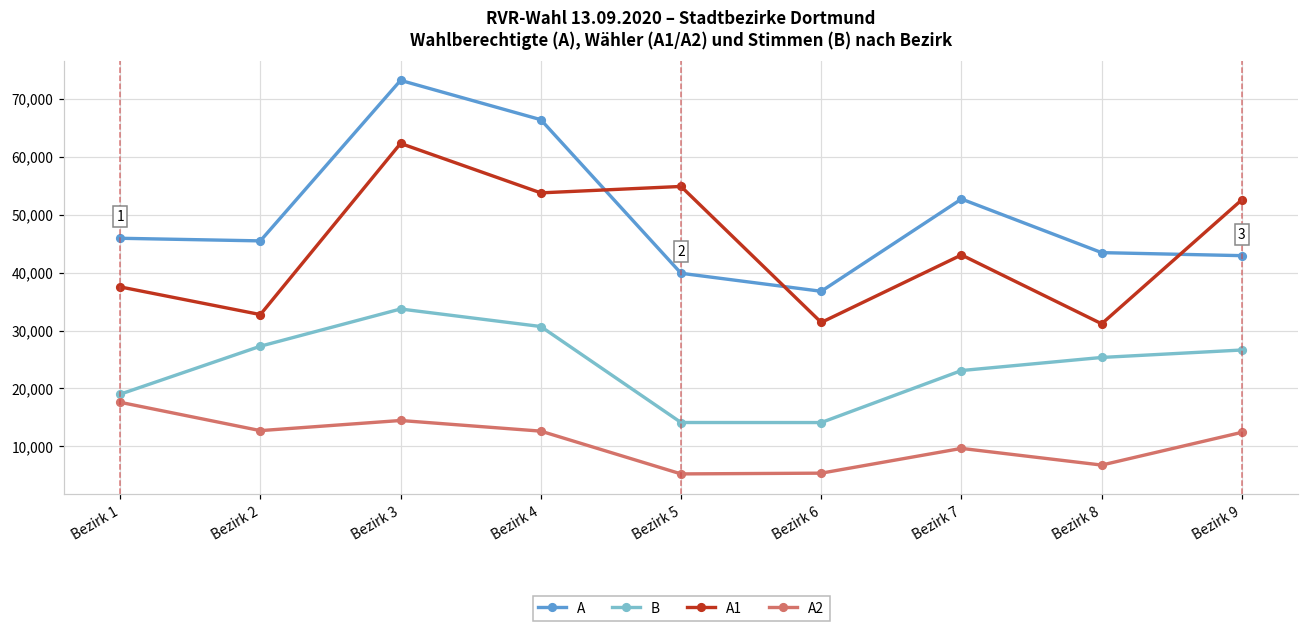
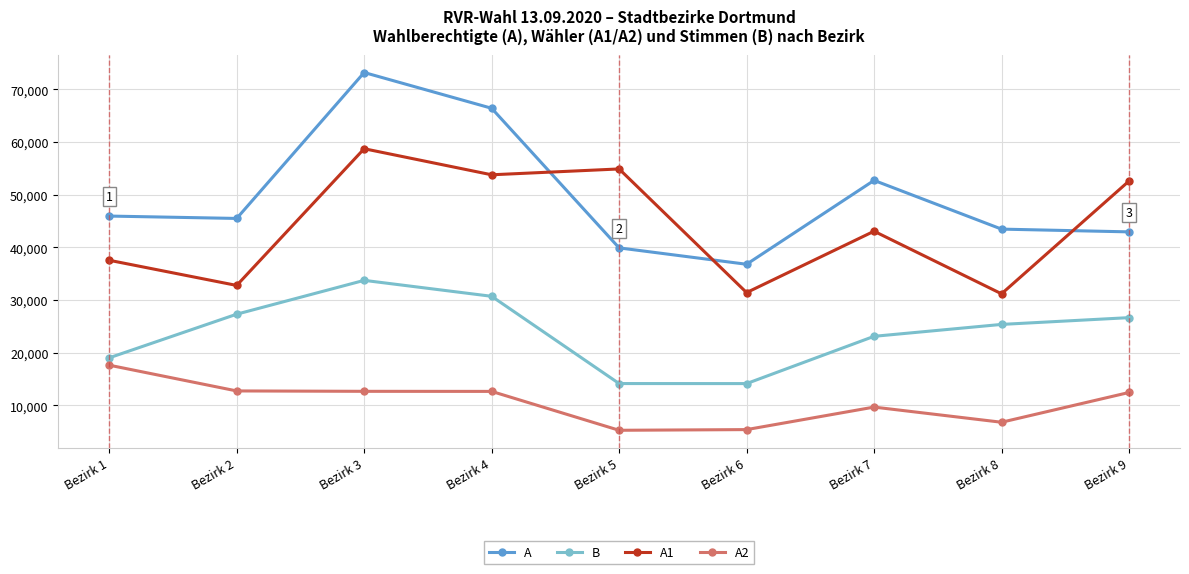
  {
    "A1": {
      "Bezirk 1": "38,000",
      "Bezirk 2": "33,000",
-     "Bezirk 3": "62,000",
+     "Bezirk 3": "59,000",
      "Bezirk 4": "54,000",
      "Bezirk 5": "55,000",
      "Bezirk 6": "31,000",
      "Bezirk 7": "43,000",
      "Bezirk 8": "31,000",
      "Bezirk 9": "53,000"
    },
    "A2": {
      "Bezirk 1": "18,000",
      "Bezirk 2": "13,000",
-     "Bezirk 3": "14,000",
+     "Bezirk 3": "13,000",
      "Bezirk 4": "13,000",
      "Bezirk 5": "5,000",
      "Bezirk 6": "5,000",
      "Bezirk 7": "10,000",
      "Bezirk 8": "7,000",
      "Bezirk 9": "12,000"
    }
  }
